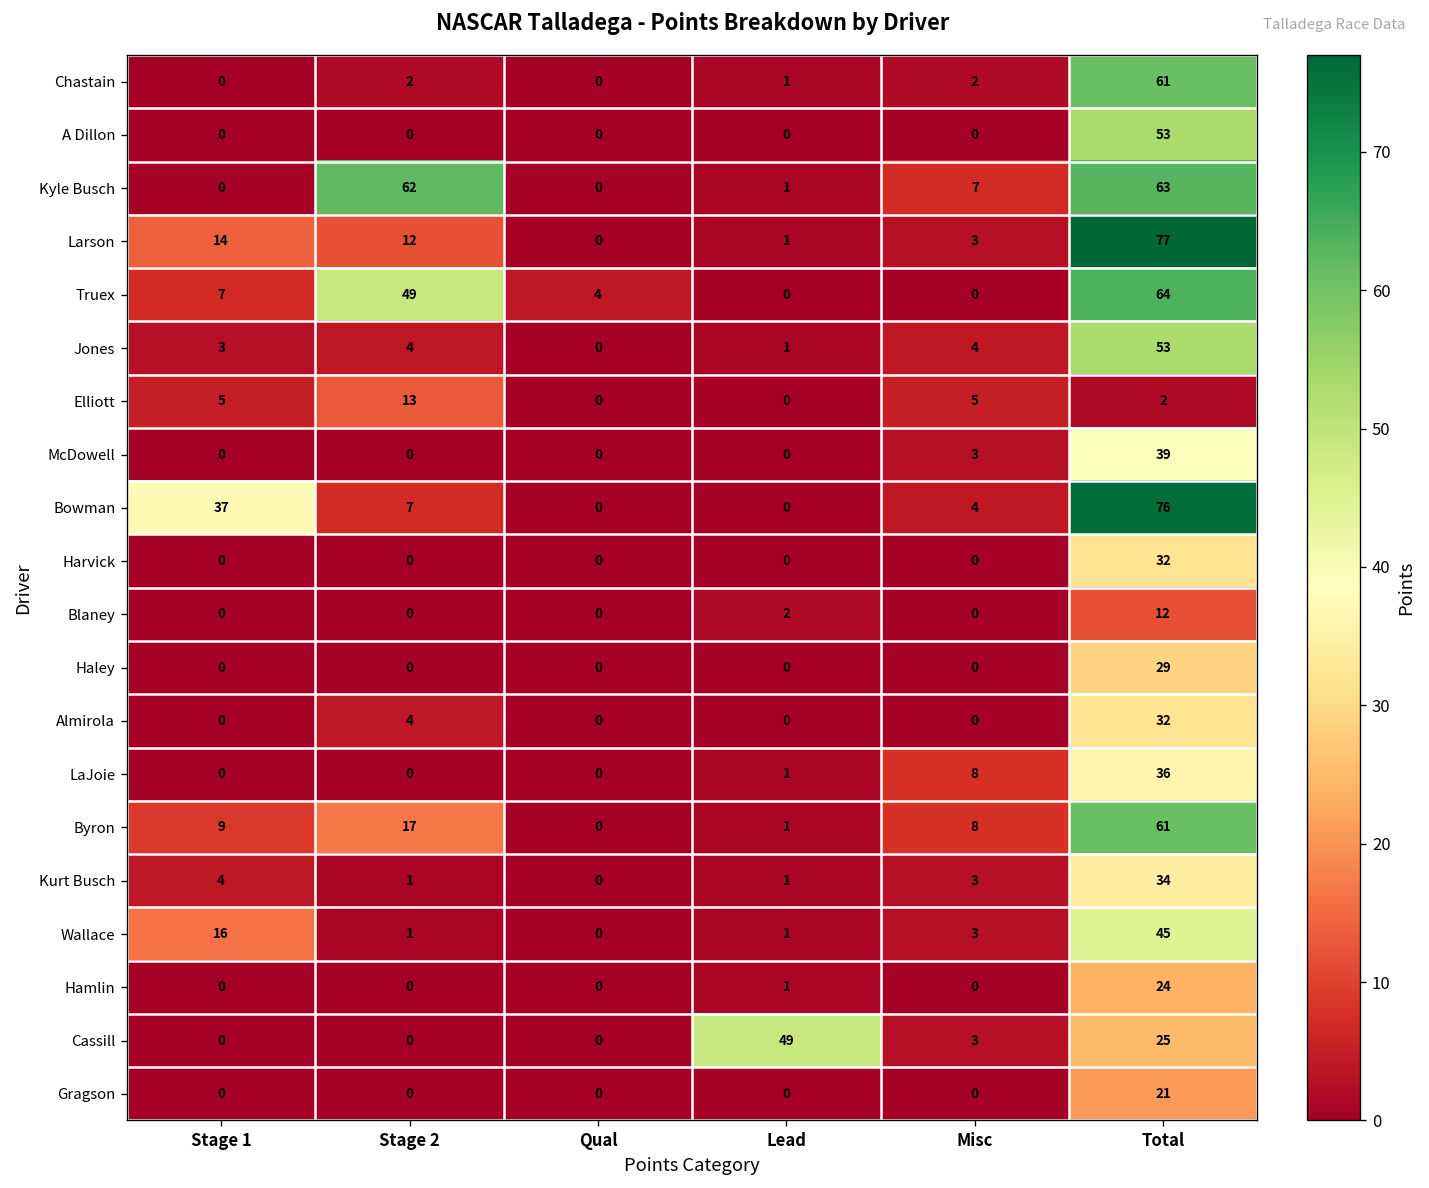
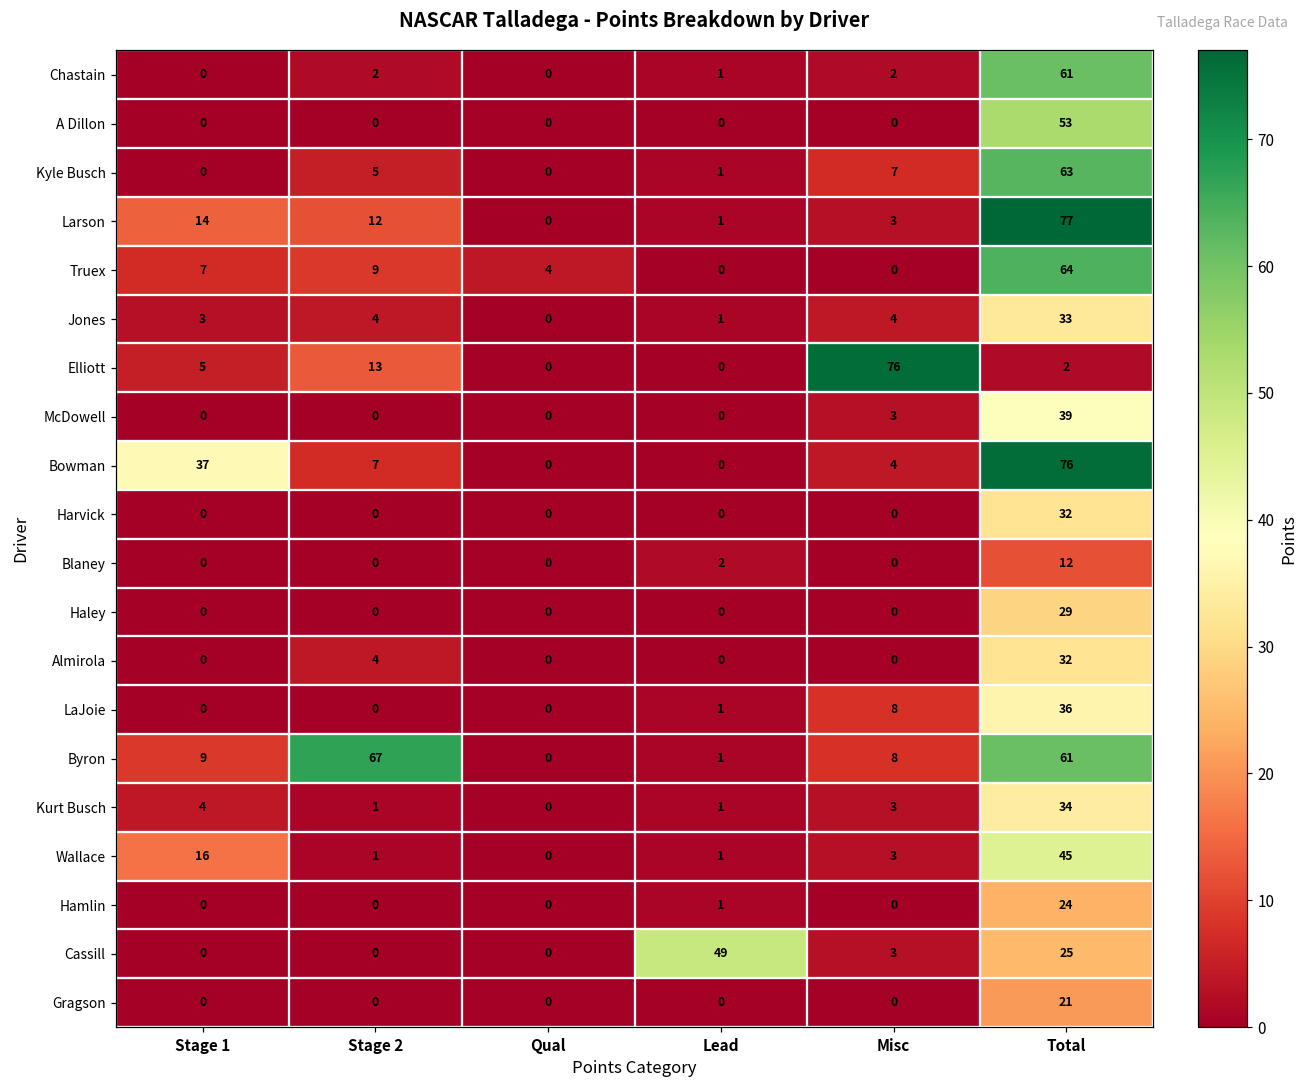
  {
    "Chastain": {
      "Stage 1": 0,
      "Stage 2": 2,
      "Qual": 0,
      "Lead": 1,
      "Misc": 2,
      "Total": 61
    },
    "A Dillon": {
      "Stage 1": 0,
      "Stage 2": 0,
      "Qual": 0,
      "Lead": 0,
      "Misc": 0,
      "Total": 53
    },
    "Kyle Busch": {
      "Stage 1": 0,
-     "Stage 2": 62,
+     "Stage 2": 5,
      "Qual": 0,
      "Lead": 1,
      "Misc": 7,
      "Total": 63
    },
    "Larson": {
      "Stage 1": 14,
      "Stage 2": 12,
      "Qual": 0,
      "Lead": 1,
      "Misc": 3,
      "Total": 77
    },
    "Truex": {
      "Stage 1": 7,
-     "Stage 2": 49,
+     "Stage 2": 9,
      "Qual": 4,
      "Lead": 0,
      "Misc": 0,
      "Total": 64
    },
    "Jones": {
      "Stage 1": 3,
      "Stage 2": 4,
      "Qual": 0,
      "Lead": 1,
      "Misc": 4,
-     "Total": 53
+     "Total": 33
    },
    "Elliott": {
      "Stage 1": 5,
      "Stage 2": 13,
      "Qual": 0,
      "Lead": 0,
-     "Misc": 5,
+     "Misc": 76,
      "Total": 2
    },
    "McDowell": {
      "Stage 1": 0,
      "Stage 2": 0,
      "Qual": 0,
      "Lead": 0,
      "Misc": 3,
      "Total": 39
    },
    "Bowman": {
      "Stage 1": 37,
      "Stage 2": 7,
      "Qual": 0,
      "Lead": 0,
      "Misc": 4,
      "Total": 76
    },
    "Harvick": {
      "Stage 1": 0,
      "Stage 2": 0,
      "Qual": 0,
      "Lead": 0,
      "Misc": 0,
      "Total": 32
    },
    "Blaney": {
      "Stage 1": 0,
      "Stage 2": 0,
      "Qual": 0,
      "Lead": 2,
      "Misc": 0,
      "Total": 12
    },
    "Haley": {
      "Stage 1": 0,
      "Stage 2": 0,
      "Qual": 0,
      "Lead": 0,
      "Misc": 0,
      "Total": 29
    },
    "Almirola": {
      "Stage 1": 0,
      "Stage 2": 4,
      "Qual": 0,
      "Lead": 0,
      "Misc": 0,
      "Total": 32
    },
    "LaJoie": {
      "Stage 1": 0,
      "Stage 2": 0,
      "Qual": 0,
      "Lead": 1,
      "Misc": 8,
      "Total": 36
    },
    "Byron": {
      "Stage 1": 9,
-     "Stage 2": 17,
+     "Stage 2": 67,
      "Qual": 0,
      "Lead": 1,
      "Misc": 8,
      "Total": 61
    },
    "Kurt Busch": {
      "Stage 1": 4,
      "Stage 2": 1,
      "Qual": 0,
      "Lead": 1,
      "Misc": 3,
      "Total": 34
    },
    "Wallace": {
      "Stage 1": 16,
      "Stage 2": 1,
      "Qual": 0,
      "Lead": 1,
      "Misc": 3,
      "Total": 45
    },
    "Hamlin": {
      "Stage 1": 0,
      "Stage 2": 0,
      "Qual": 0,
      "Lead": 1,
      "Misc": 0,
      "Total": 24
    },
    "Cassill": {
      "Stage 1": 0,
      "Stage 2": 0,
      "Qual": 0,
      "Lead": 49,
      "Misc": 3,
      "Total": 25
    },
    "Gragson": {
      "Stage 1": 0,
      "Stage 2": 0,
      "Qual": 0,
      "Lead": 0,
      "Misc": 0,
      "Total": 21
    }
  }
